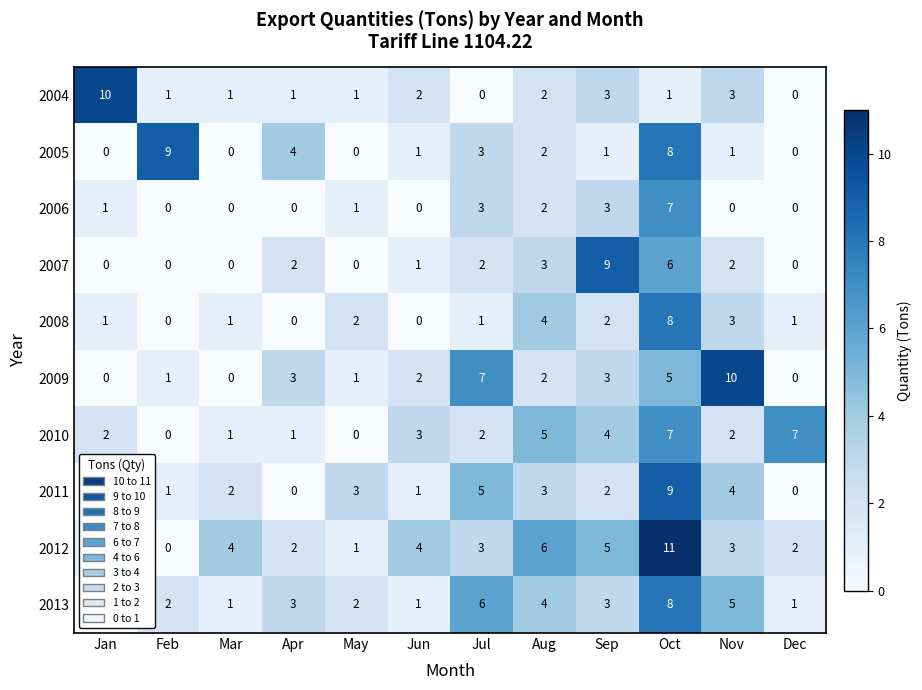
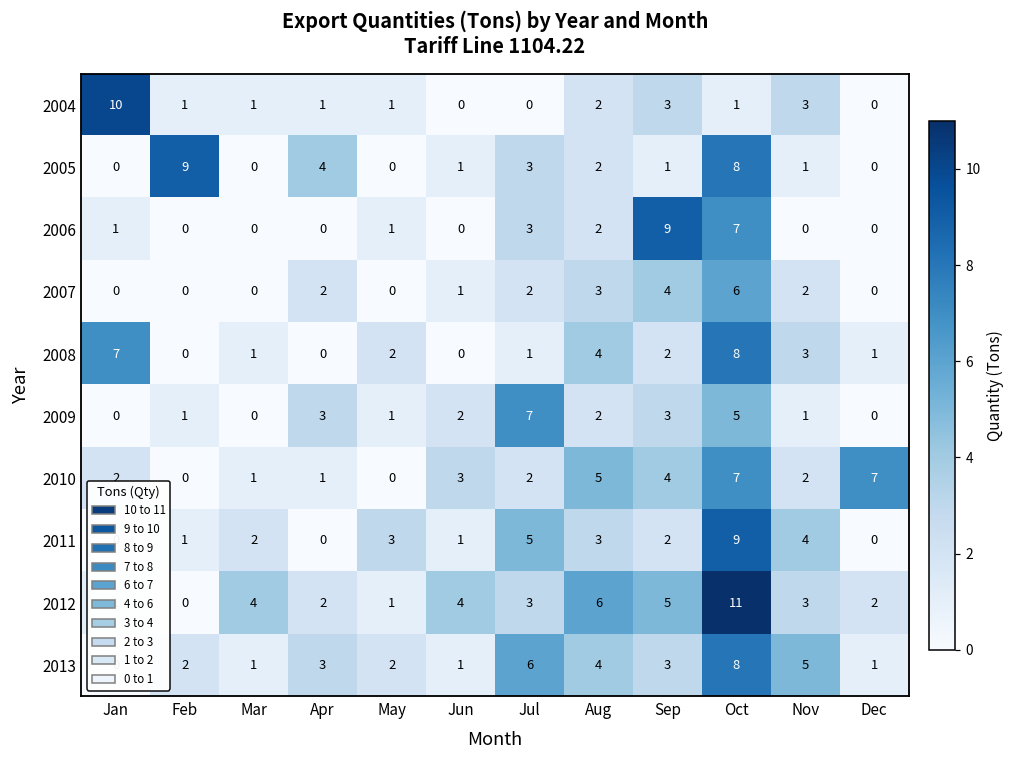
  {
    "2004": {
      "Jan": 10,
      "Feb": 1,
      "Mar": 1,
      "Apr": 1,
      "May": 1,
-     "Jun": 2,
+     "Jun": 0,
      "Jul": 0,
      "Aug": 2,
      "Sep": 3,
      "Oct": 1,
      "Nov": 3,
      "Dec": 0
    },
    "2005": {
      "Jan": 0,
      "Feb": 9,
      "Mar": 0,
      "Apr": 4,
      "May": 0,
      "Jun": 1,
      "Jul": 3,
      "Aug": 2,
      "Sep": 1,
      "Oct": 8,
      "Nov": 1,
      "Dec": 0
    },
    "2006": {
      "Jan": 1,
      "Feb": 0,
      "Mar": 0,
      "Apr": 0,
      "May": 1,
      "Jun": 0,
      "Jul": 3,
      "Aug": 2,
-     "Sep": 3,
+     "Sep": 9,
      "Oct": 7,
      "Nov": 0,
      "Dec": 0
    },
    "2007": {
      "Jan": 0,
      "Feb": 0,
      "Mar": 0,
      "Apr": 2,
      "May": 0,
      "Jun": 1,
      "Jul": 2,
      "Aug": 3,
-     "Sep": 9,
+     "Sep": 4,
      "Oct": 6,
      "Nov": 2,
      "Dec": 0
    },
    "2008": {
-     "Jan": 1,
+     "Jan": 7,
      "Feb": 0,
      "Mar": 1,
      "Apr": 0,
      "May": 2,
      "Jun": 0,
      "Jul": 1,
      "Aug": 4,
      "Sep": 2,
      "Oct": 8,
      "Nov": 3,
      "Dec": 1
    },
    "2009": {
      "Jan": 0,
      "Feb": 1,
      "Mar": 0,
      "Apr": 3,
      "May": 1,
      "Jun": 2,
      "Jul": 7,
      "Aug": 2,
      "Sep": 3,
      "Oct": 5,
-     "Nov": 10,
+     "Nov": 1,
      "Dec": 0
    },
    "2010": {
      "Jan": 2,
      "Feb": 0,
      "Mar": 1,
      "Apr": 1,
      "May": 0,
      "Jun": 3,
      "Jul": 2,
      "Aug": 5,
      "Sep": 4,
      "Oct": 7,
      "Nov": 2,
      "Dec": 7
    },
    "2011": {
      "Feb": 1,
      "Mar": 2,
      "Apr": 0,
      "May": 3,
      "Jun": 1,
      "Jul": 5,
      "Aug": 3,
      "Sep": 2,
      "Oct": 9,
      "Nov": 4,
      "Dec": 0
    },
    "2012": {
      "Feb": 0,
      "Mar": 4,
      "Apr": 2,
      "May": 1,
      "Jun": 4,
      "Jul": 3,
      "Aug": 6,
      "Sep": 5,
      "Oct": 11,
      "Nov": 3,
      "Dec": 2
    },
    "2013": {
      "Feb": 2,
      "Mar": 1,
      "Apr": 3,
      "May": 2,
      "Jun": 1,
      "Jul": 6,
      "Aug": 4,
      "Sep": 3,
      "Oct": 8,
      "Nov": 5,
      "Dec": 1
    }
  }
